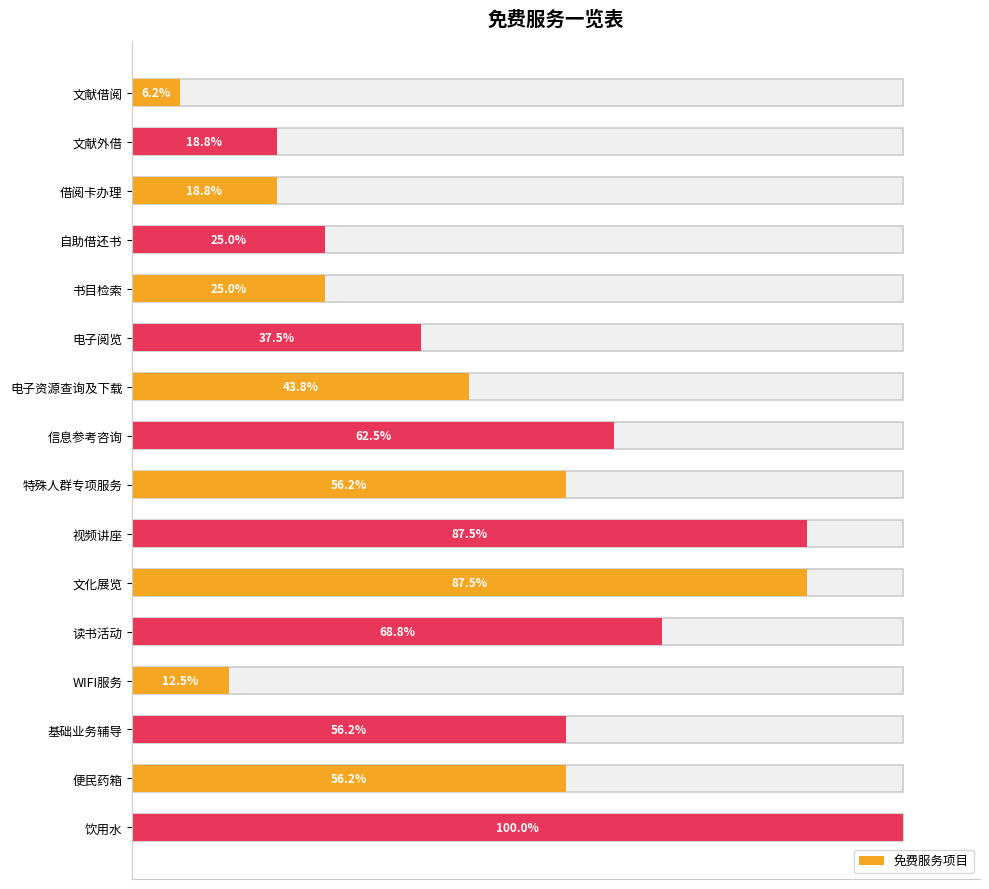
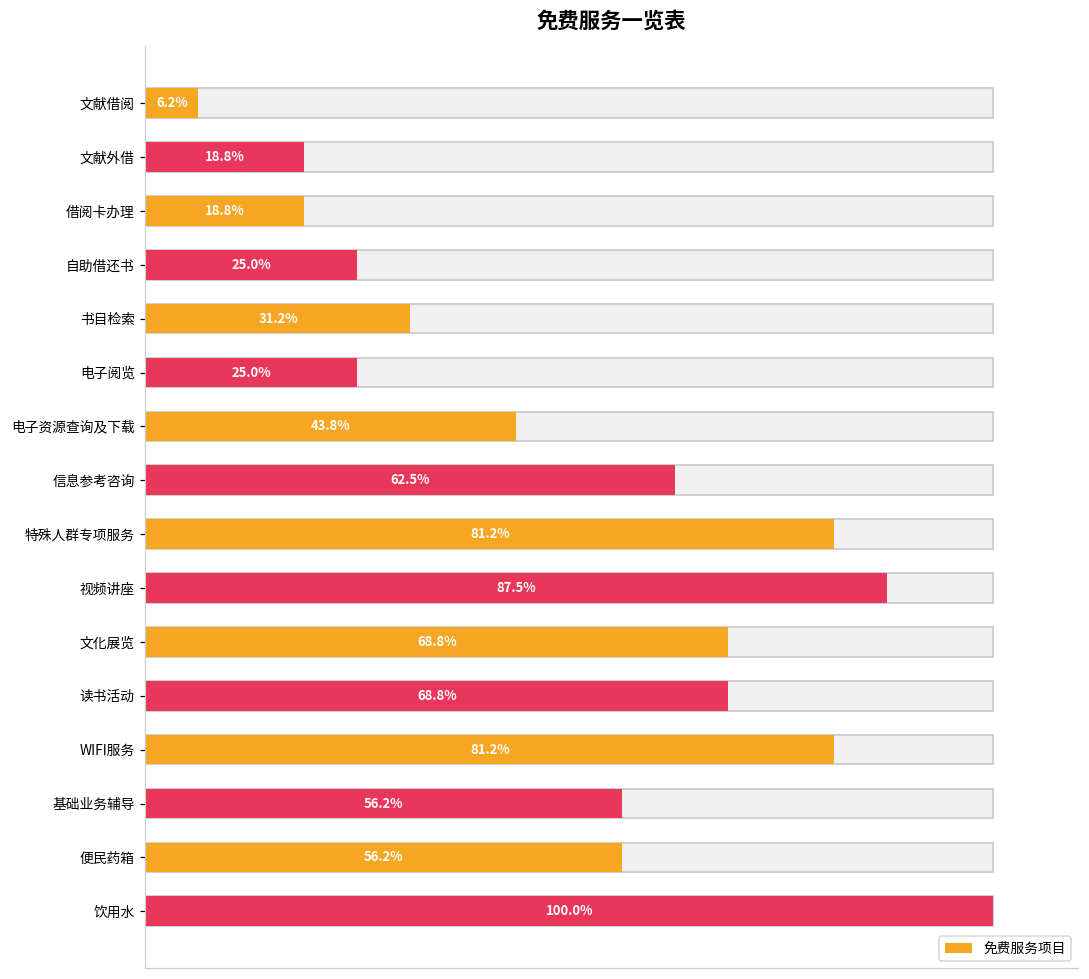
  {
    "免费服务项目": {
-     "书目检索": "25.0%",
-     "电子阅览": "37.5%",
-     "特殊人群专项服务": "56.2%",
-     "文化展览": "87.5%",
-     "WIFI服务": "12.5%",
+     "书目检索": "31.2%",
+     "电子阅览": "25.0%",
+     "特殊人群专项服务": "81.2%",
+     "文化展览": "68.8%",
+     "WIFI服务": "81.2%",
      "饮用水": "100.0%"
    }
  }
